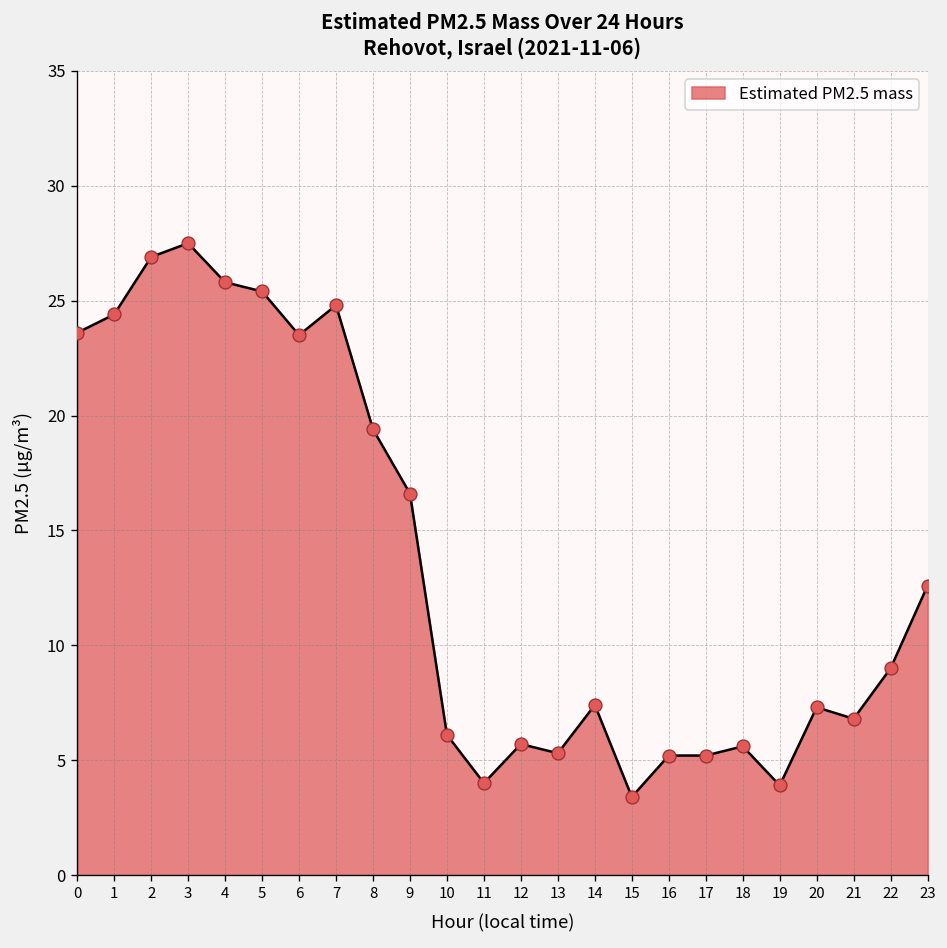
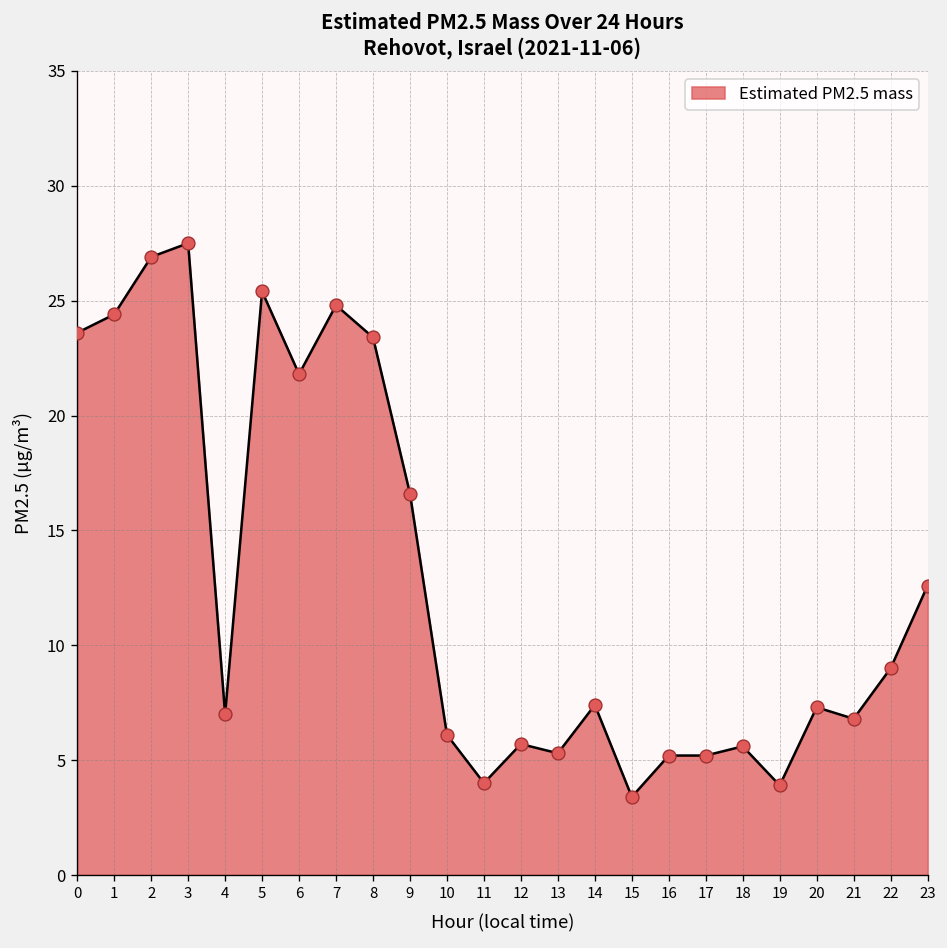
  {
    "0": 23.6,
    "1": 24.4,
    "2": 26.9,
    "3": 27.5,
-   "4": 25.8,
+   "4": 7.0,
    "5": 25.4,
-   "6": 23.5,
+   "6": 21.8,
    "7": 24.8,
-   "8": 19.4,
+   "8": 23.4,
    "9": 16.6,
    "10": 6.1,
    "11": 4.0,
    "12": 5.7,
    "13": 5.3,
    "14": 7.4,
    "15": 3.4,
    "16": 5.2,
    "17": 5.2,
    "18": 5.6,
    "19": 3.9,
    "20": 7.3,
    "21": 6.8,
    "22": 9.0,
    "23": 12.6
  }
